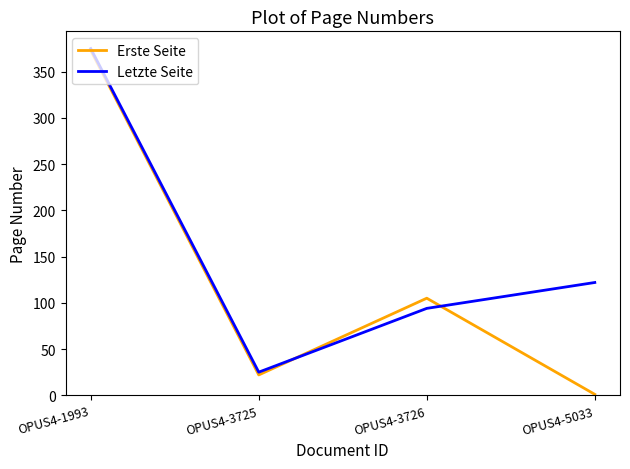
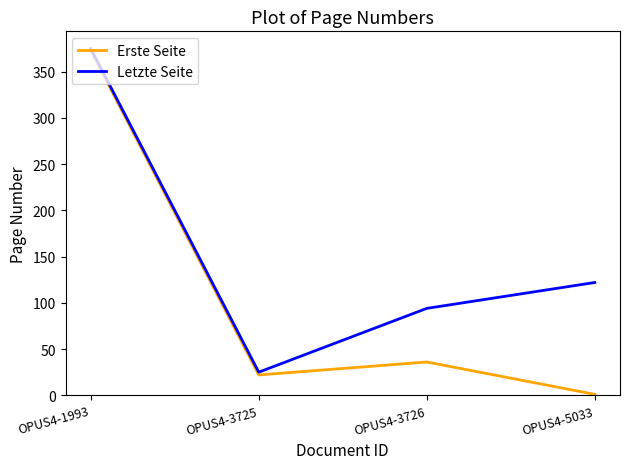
  {
    "Erste Seite": {
      "OPUS4-3725": 20,
-     "OPUS4-3726": 110,
+     "OPUS4-3726": 40,
      "OPUS4-5033": 0
    },
    "Letzte Seite": {
      "OPUS4-3725": 30,
      "OPUS4-3726": 90,
      "OPUS4-5033": 120
    }
  }
